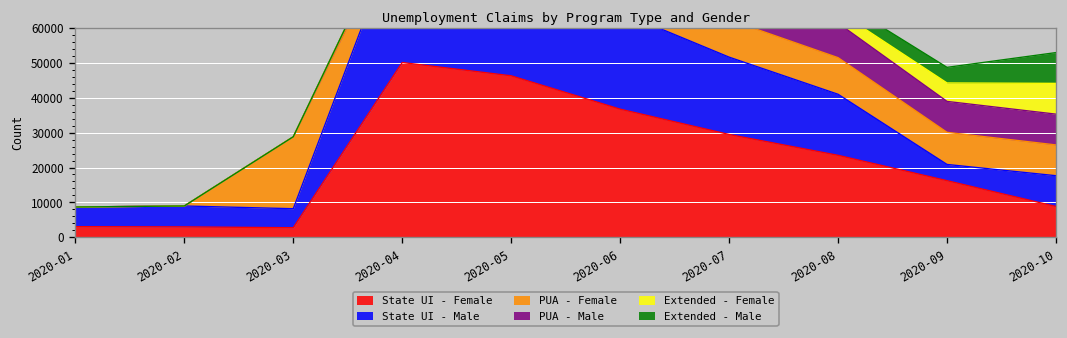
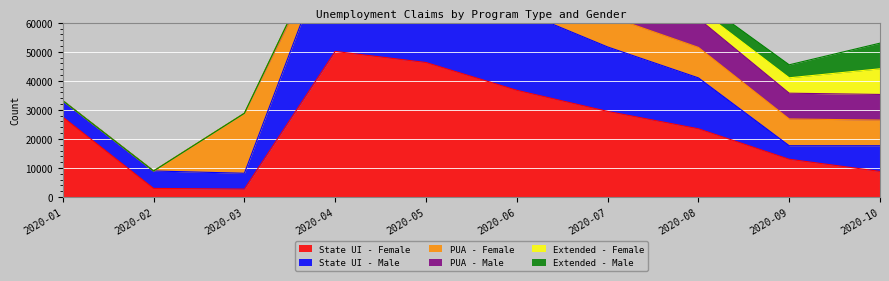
  {
    "State UI - Female": {
-     "2020-01": 3000,
+     "2020-01": 28000,
      "2020-02": 3000,
      "2020-03": 3000,
      "2020-04": 50000,
      "2020-05": 46000,
      "2020-06": 37000,
      "2020-07": 29000,
      "2020-08": 23000,
-     "2020-09": 16000,
+     "2020-09": 13000,
      "2020-10": 9000
    },
    "State UI - Male": {
      "2020-03": 5000,
      "2020-07": 22000,
      "2020-08": 18000,
      "2020-09": 5000,
      "2020-10": 9000
    },
    "PUA - Female": {
      "2020-08": 10000,
      "2020-09": 9000,
      "2020-10": 9000
    },
    "PUA - Male": {
      "2020-09": 9000,
      "2020-10": 9000
    },
    "Extended - Female": {
      "2020-09": 5000,
      "2020-10": 9000
    },
    "Extended - Male": {
      "2020-09": 4000,
      "2020-10": 9000
    }
  }
